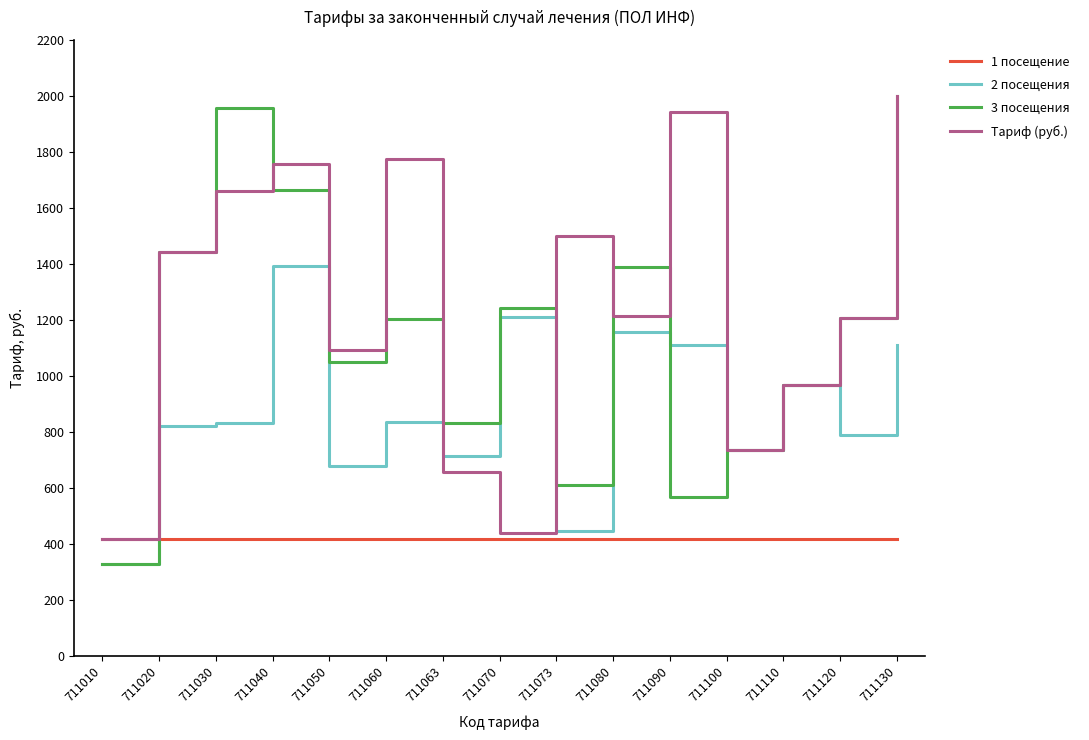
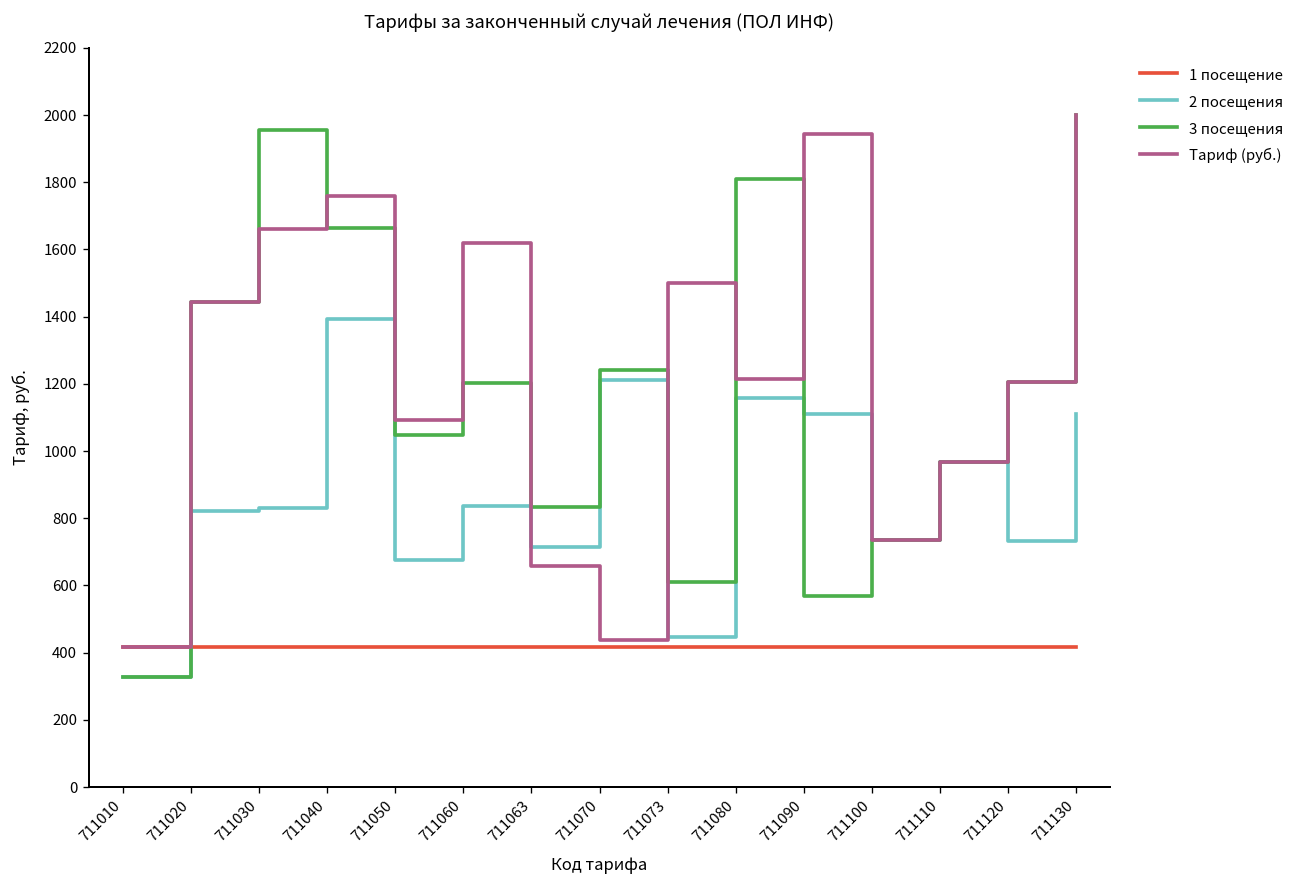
  {
    "1 посещение": {
      "711020": 420,
      "711030": 420,
      "711040": 420,
      "711050": 420,
      "711060": 420,
      "711063": 420,
      "711070": 420,
      "711073": 420,
      "711080": 420,
      "711090": 420,
      "711100": 420,
      "711110": 420,
      "711120": 420,
      "711130": 420
    },
    "2 посещения": {
      "711020": 820,
      "711030": 830,
      "711040": 1390,
      "711050": 680,
      "711060": 840,
      "711063": 710,
      "711070": 1210,
      "711073": 450,
      "711080": 1160,
      "711090": 1110,
-     "711120": 790,
+     "711120": 730,
      "711130": 1110
    },
    "3 посещения": {
      "711030": 1960,
      "711040": 1660,
      "711050": 1050,
      "711060": 1200,
      "711063": 830,
      "711070": 1240,
      "711073": 610,
-     "711080": 1390,
+     "711080": 1810,
      "711090": 570
    },
    "Тариф (руб.)": {
      "711030": 1660,
      "711040": 1760,
      "711050": 1090,
-     "711060": 1780,
+     "711060": 1620,
      "711063": 660,
      "711070": 440,
      "711073": 1500,
      "711080": 1210,
      "711090": 1940
    }
  }
